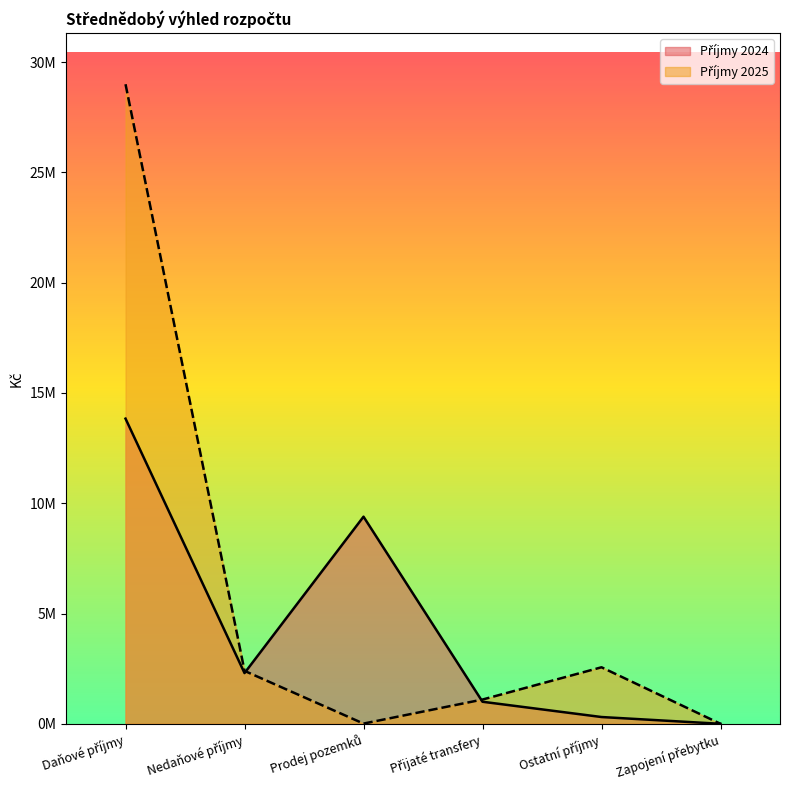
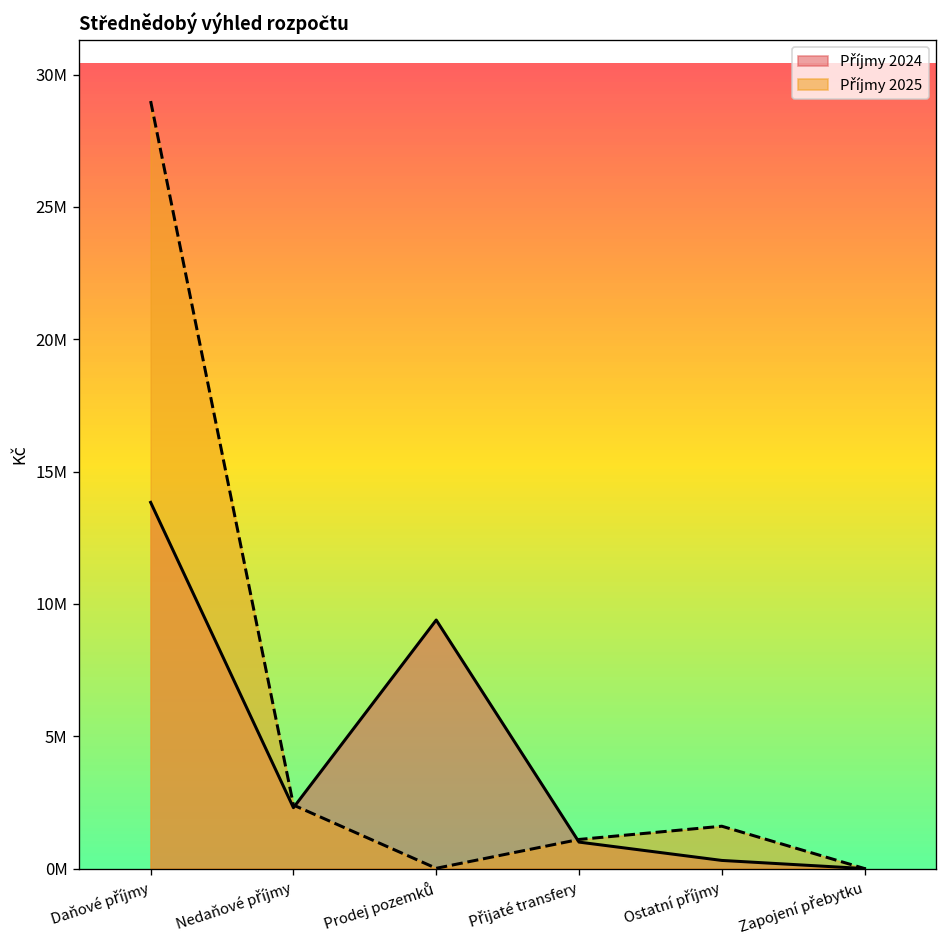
  {
    "Příjmy 2024": {
      "Daňové příjmy": 13800000,
      "Prodej pozemků": 9400000,
      "Ostatní příjmy": 300000
    },
    "Příjmy 2025": {
      "Daňové příjmy": 29000000,
      "Prodej pozemků": 0,
-     "Ostatní příjmy": 2600000
+     "Ostatní příjmy": 1600000
    }
  }
